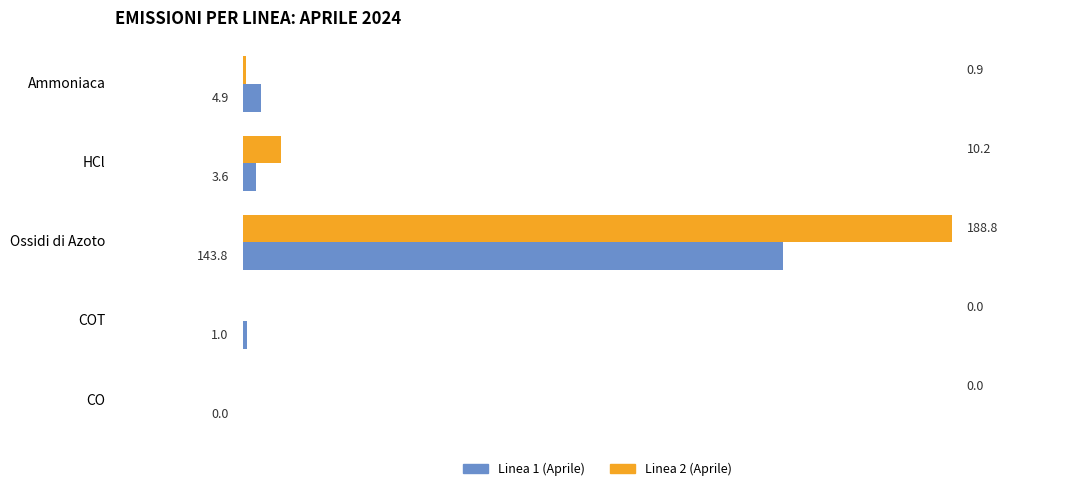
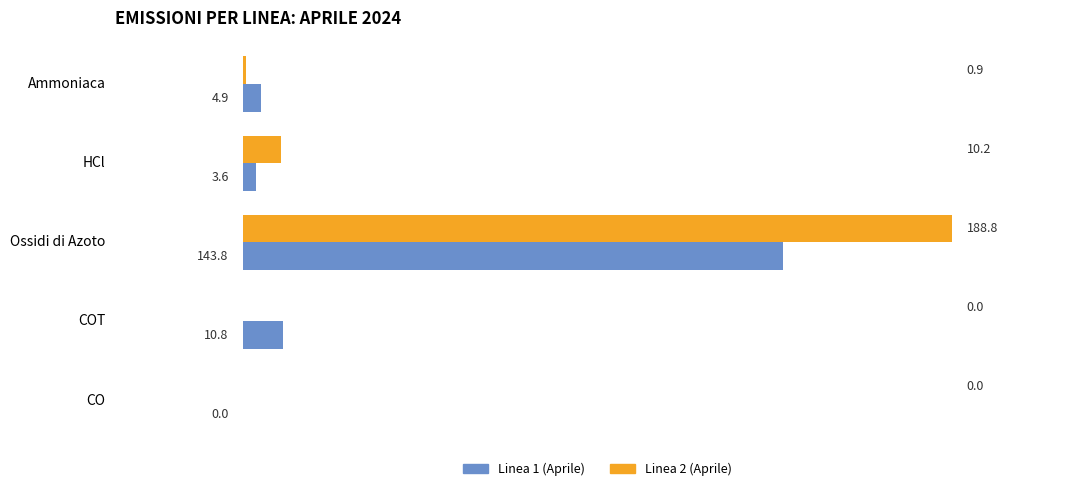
  {
    "Linea 1 (Aprile)": {
-     "COT": 1.0,
+     "COT": 10.8,
      "CO": 0.0
    },
    "Linea 2 (Aprile)": {
      "Ossidi di Azoto": 188.8
    }
  }
